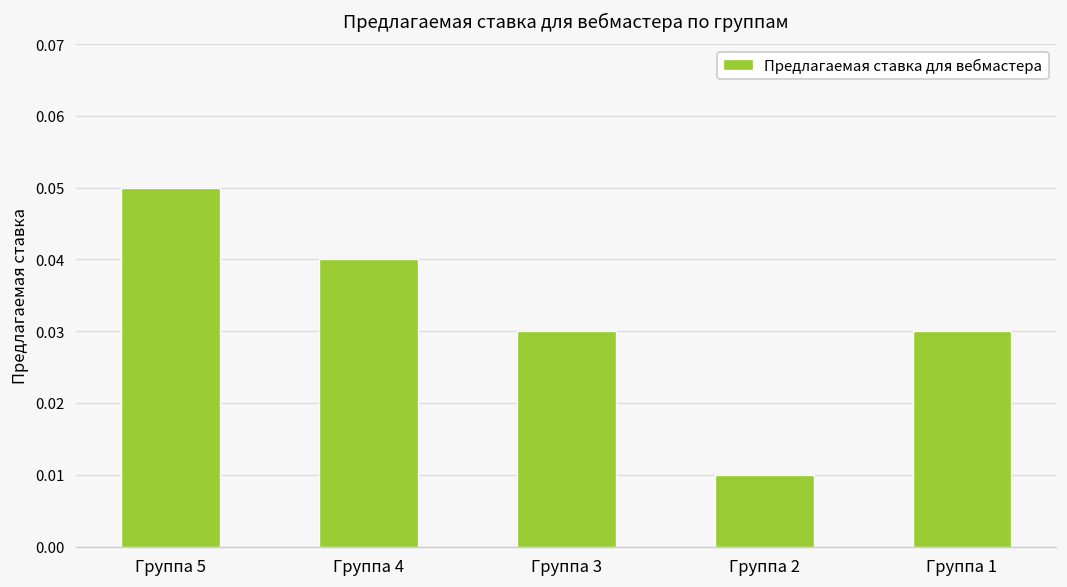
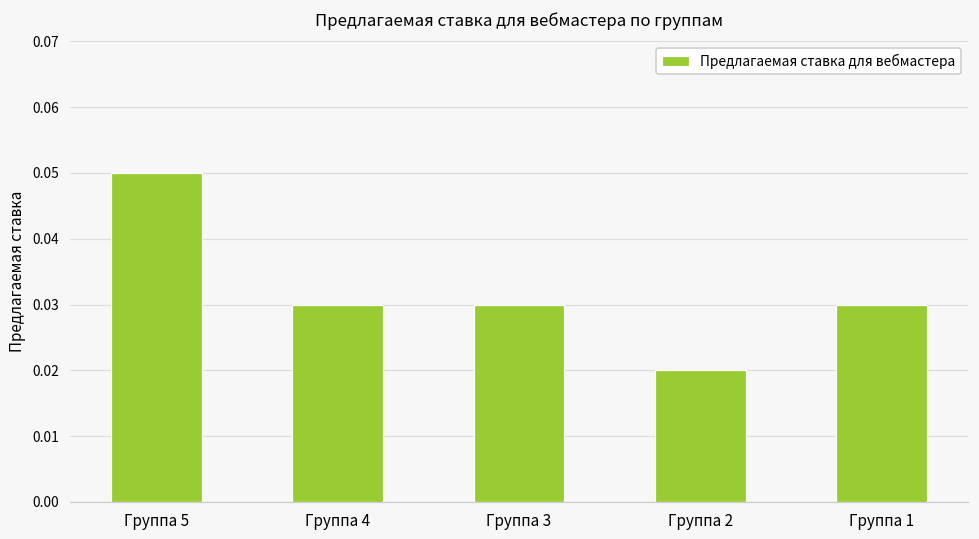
  {
    "Группа 5": 0.05,
-   "Группа 4": 0.04,
+   "Группа 4": 0.03,
    "Группа 3": 0.03,
-   "Группа 2": 0.01,
+   "Группа 2": 0.02,
    "Группа 1": 0.03
  }
